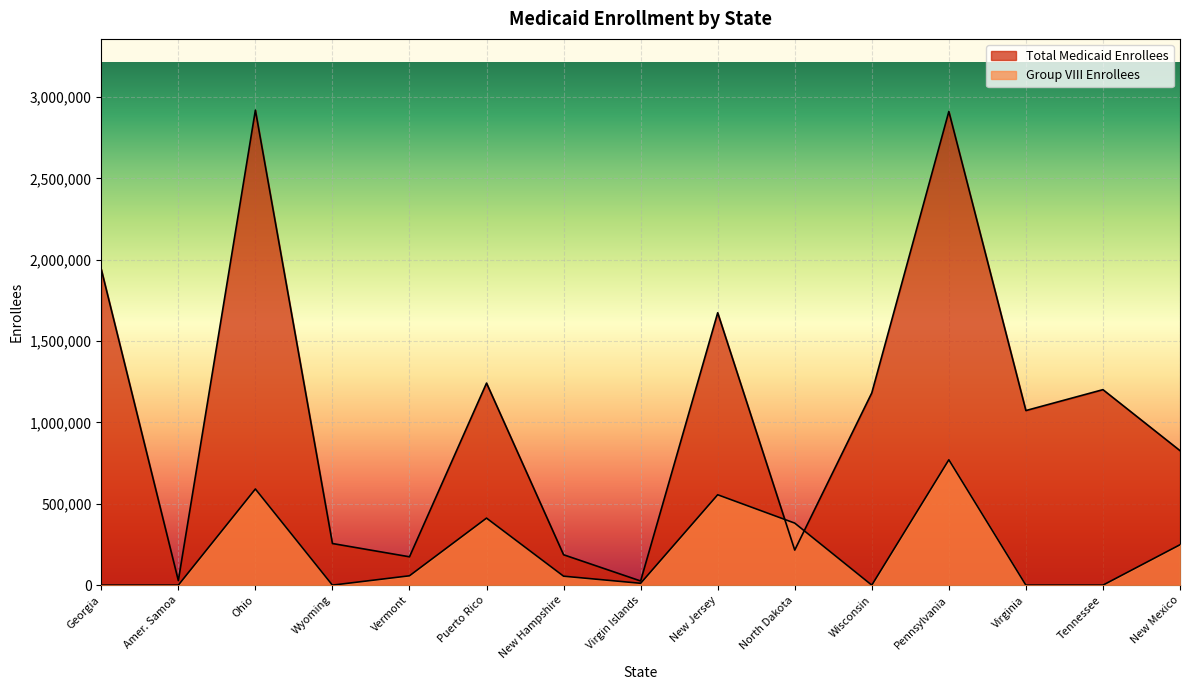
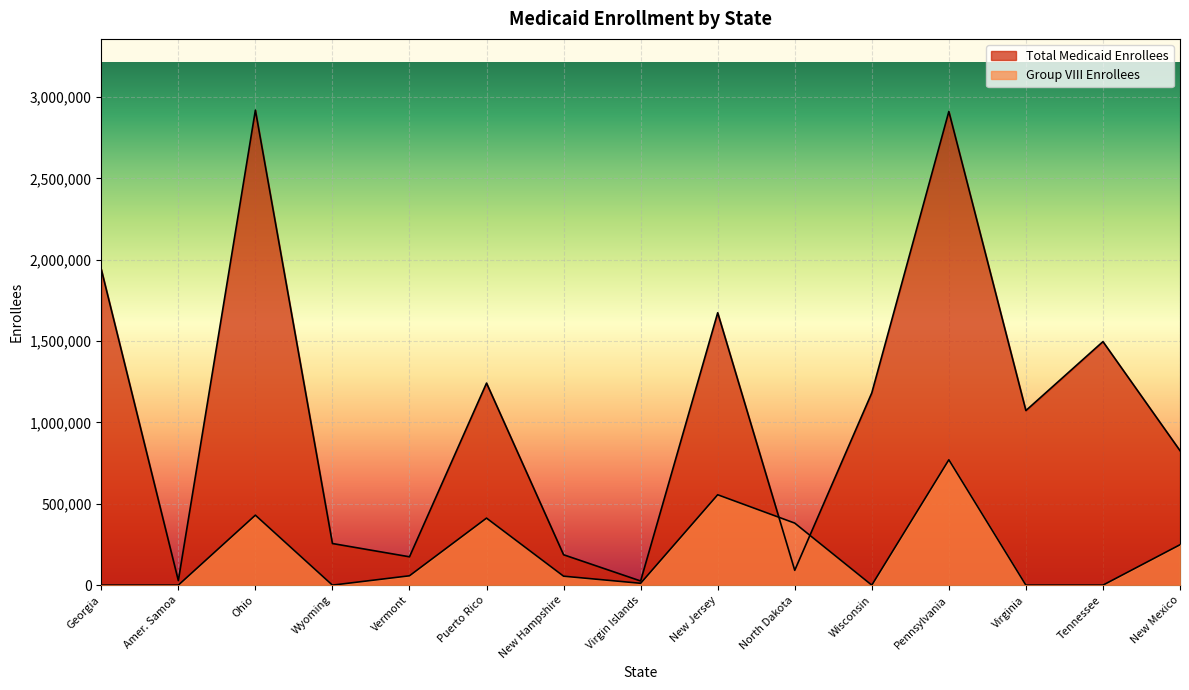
  {
    "Total Medicaid Enrollees": {
      "Georgia": "1,940,000",
      "Amer. Samoa": "30,000",
      "Ohio": "2,920,000",
      "Wyoming": "260,000",
      "Vermont": "170,000",
      "Puerto Rico": "1,240,000",
      "New Hampshire": "190,000",
      "New Jersey": "1,670,000",
-     "North Dakota": "220,000",
+     "North Dakota": "90,000",
      "Wisconsin": "1,180,000",
      "Pennsylvania": "2,910,000",
      "Virginia": "1,070,000",
-     "Tennessee": "1,200,000",
+     "Tennessee": "1,500,000",
      "New Mexico": "830,000"
    },
    "Group VIII Enrollees": {
      "Georgia": "0",
      "Amer. Samoa": "0",
-     "Ohio": "590,000",
+     "Ohio": "430,000",
      "Wyoming": "0",
      "Vermont": "60,000",
      "Puerto Rico": "410,000",
      "New Hampshire": "60,000",
      "New Jersey": "560,000",
      "North Dakota": "380,000",
      "Wisconsin": "0",
      "Pennsylvania": "770,000",
      "Virginia": "0",
      "Tennessee": "0",
      "New Mexico": "250,000"
    }
  }
